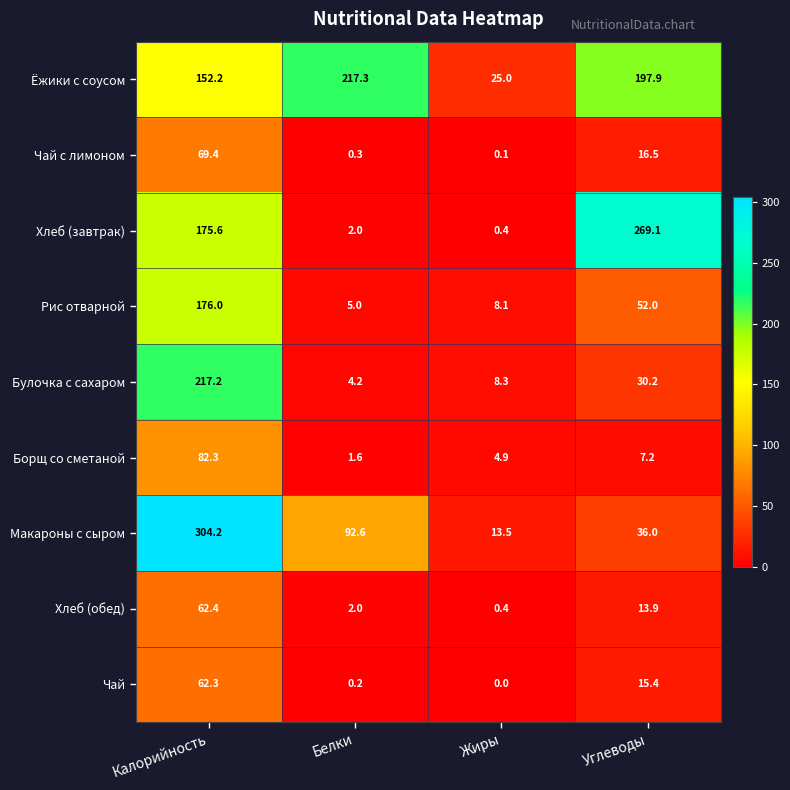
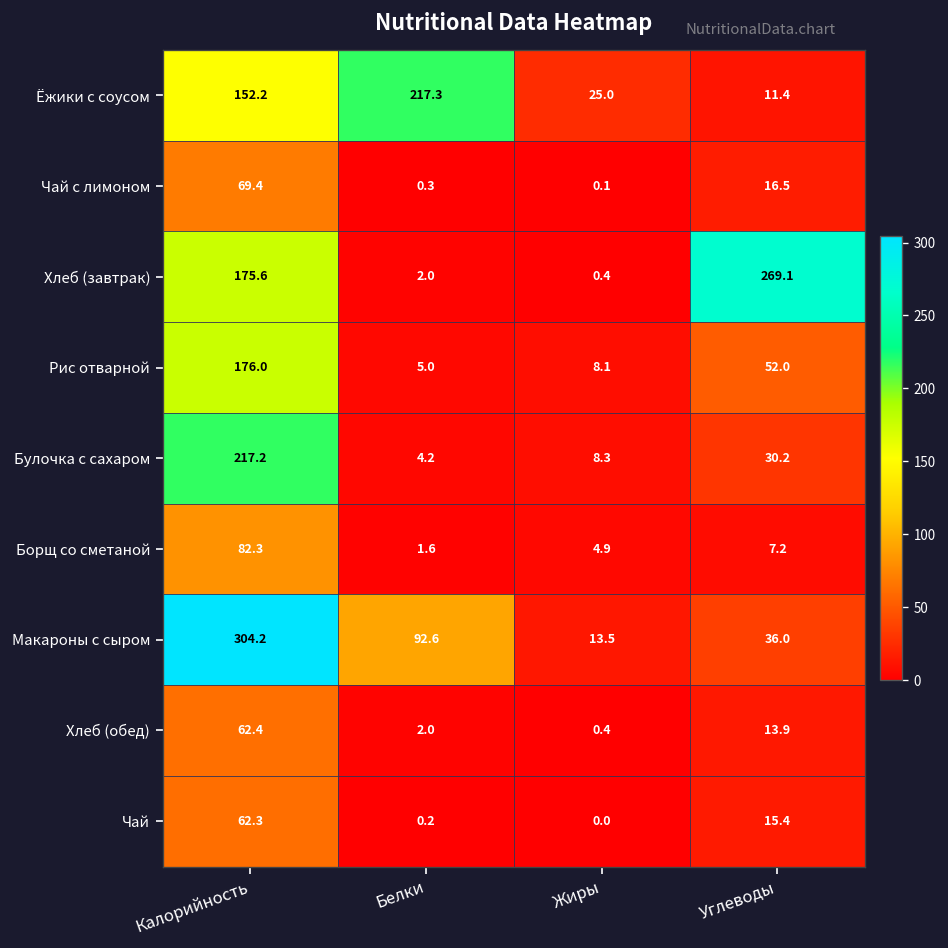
  {
    "Ёжики с соусом": {
      "Калорийность": 152.2,
      "Белки": 217.3,
      "Жиры": 25.0,
-     "Углеводы": 197.9
+     "Углеводы": 11.4
    },
    "Чай с лимоном": {
      "Калорийность": 69.4,
      "Белки": 0.3,
      "Жиры": 0.1,
      "Углеводы": 16.5
    },
    "Хлеб (завтрак)": {
      "Калорийность": 175.6,
      "Белки": 2.0,
      "Жиры": 0.4,
      "Углеводы": 269.1
    },
    "Рис отварной": {
      "Калорийность": 176.0,
      "Белки": 5.0,
      "Жиры": 8.1,
      "Углеводы": 52.0
    },
    "Булочка с сахаром": {
      "Калорийность": 217.2,
      "Белки": 4.2,
      "Жиры": 8.3,
      "Углеводы": 30.2
    },
    "Борщ со сметаной": {
      "Калорийность": 82.3,
      "Белки": 1.6,
      "Жиры": 4.9,
      "Углеводы": 7.2
    },
    "Макароны с сыром": {
      "Калорийность": 304.2,
      "Белки": 92.6,
      "Жиры": 13.5,
      "Углеводы": 36.0
    },
    "Хлеб (обед)": {
      "Калорийность": 62.4,
      "Белки": 2.0,
      "Жиры": 0.4,
      "Углеводы": 13.9
    },
    "Чай": {
      "Калорийность": 62.3,
      "Белки": 0.2,
      "Жиры": 0.0,
      "Углеводы": 15.4
    }
  }
